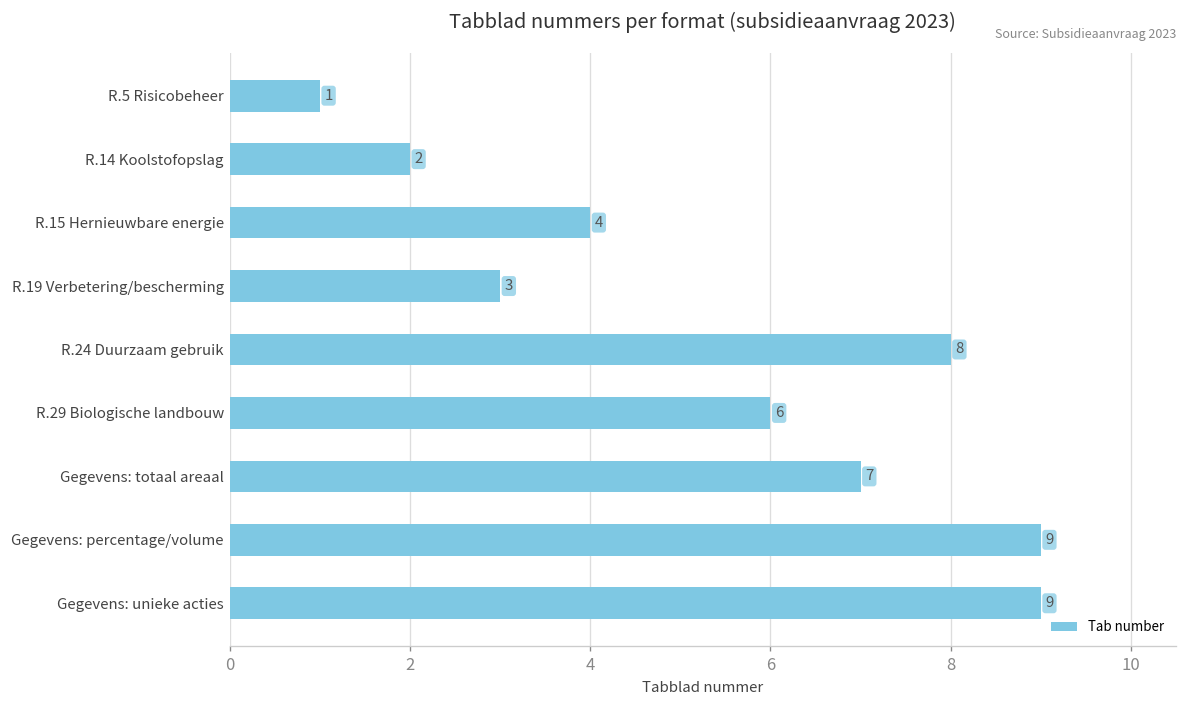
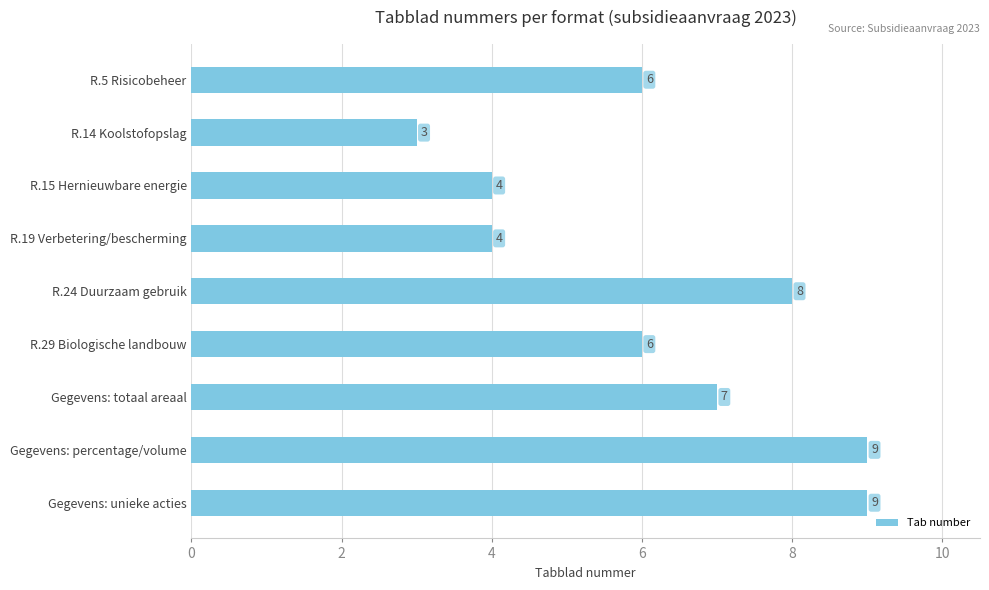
  {
-   "R.5 Risicobeheer": 1,
-   "R.14 Koolstofopslag": 2,
-   "R.19 Verbetering/bescherming": 3
+   "R.5 Risicobeheer": 6,
+   "R.14 Koolstofopslag": 3,
+   "R.19 Verbetering/bescherming": 4
  }
